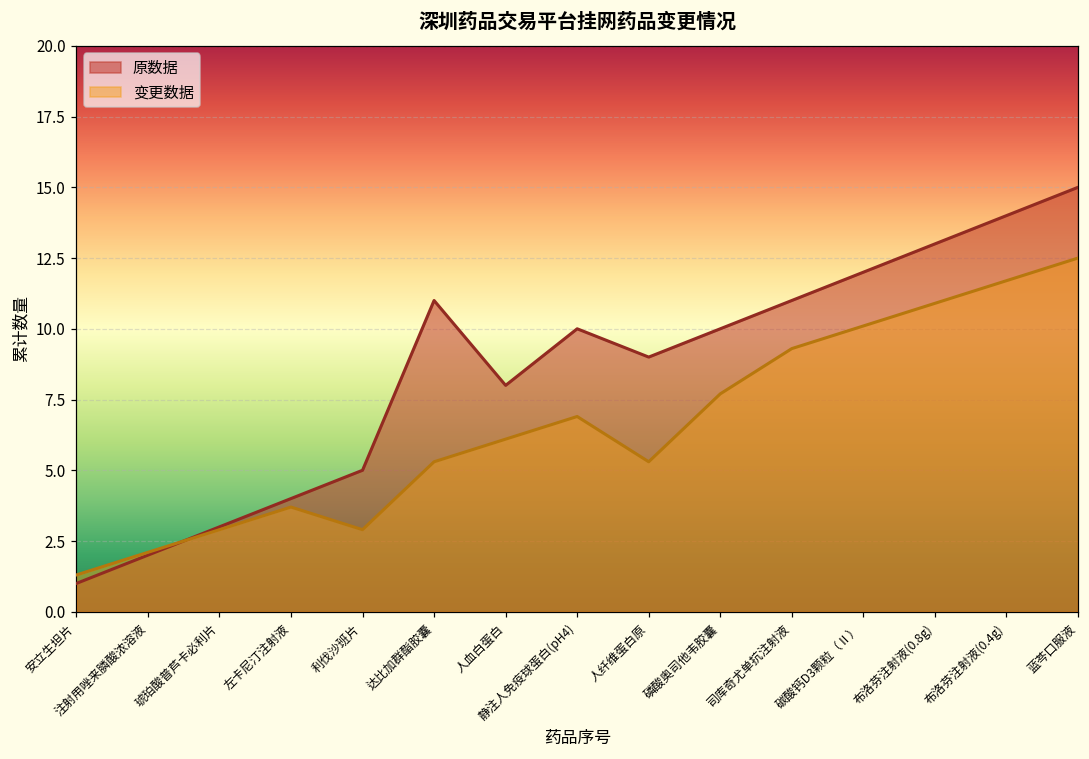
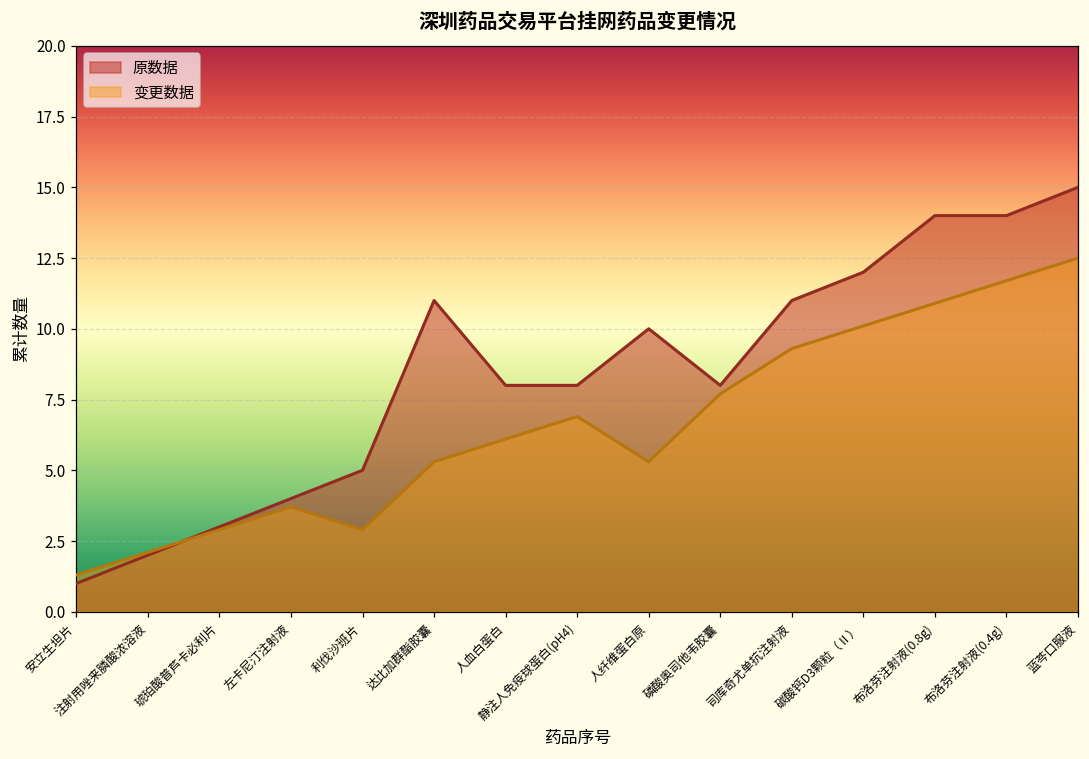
  {
    "原数据": {
      "安立生坦片": 1,
      "注射用唑来膦酸浓溶液": 2,
      "左卡尼汀注射液": 4,
      "利伐沙班片": 5,
      "达比加群酯胶囊": 11,
      "人血白蛋白": 8,
-     "静注人免疫球蛋白(pH4)": 10,
-     "人纤维蛋白原": 9,
-     "磷酸奥司他韦胶囊": 10,
+     "静注人免疫球蛋白(pH4)": 8,
+     "人纤维蛋白原": 10,
+     "磷酸奥司他韦胶囊": 8,
      "司库奇尤单抗注射液": 11,
      "碳酸钙D3颗粒（Ⅱ）": 12,
-     "布洛芬注射液(0.8g)": 13,
+     "布洛芬注射液(0.8g)": 14,
      "布洛芬注射液(0.4g)": 14,
      "蓝芩口服液": 15
    },
    "变更数据": {
      "安立生坦片": 1.3,
      "注射用唑来膦酸浓溶液": 2.1,
      "左卡尼汀注射液": 3.7,
      "利伐沙班片": 2.9,
      "达比加群酯胶囊": 5.3,
      "人血白蛋白": 6.1,
      "静注人免疫球蛋白(pH4)": 6.9,
      "人纤维蛋白原": 5.3,
      "磷酸奥司他韦胶囊": 7.7,
      "司库奇尤单抗注射液": 9.3,
      "碳酸钙D3颗粒（Ⅱ）": 10.1,
      "布洛芬注射液(0.8g)": 10.9,
      "布洛芬注射液(0.4g)": 11.7,
      "蓝芩口服液": 12.5
    }
  }
